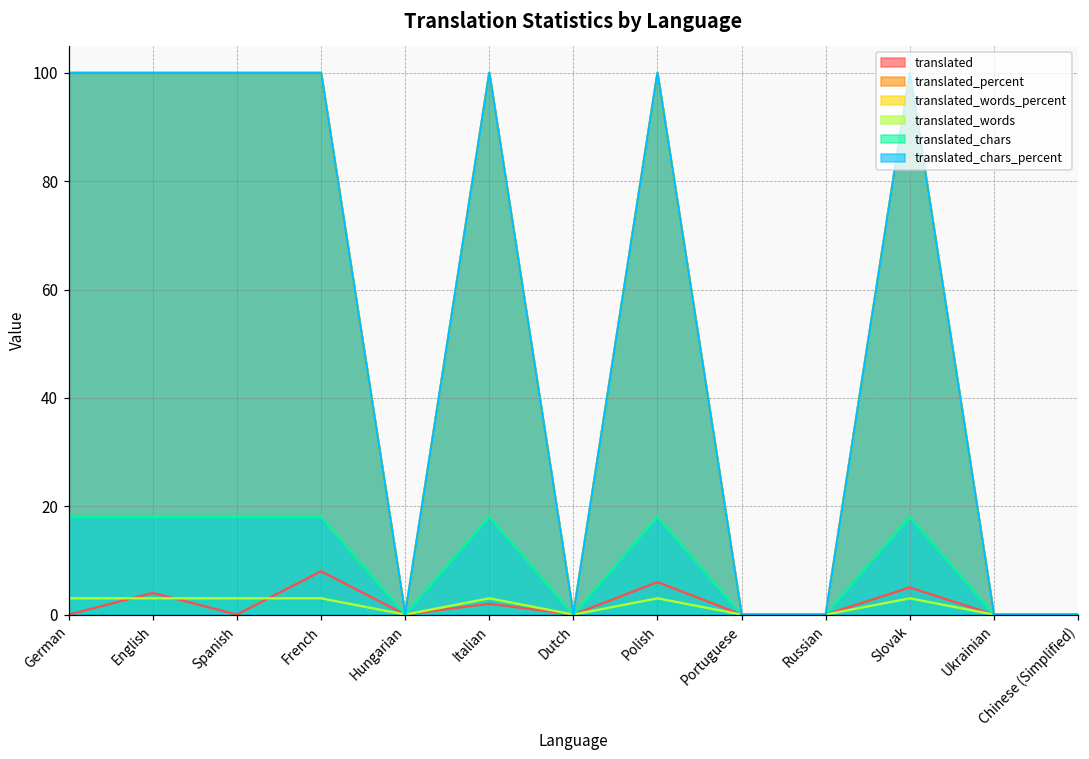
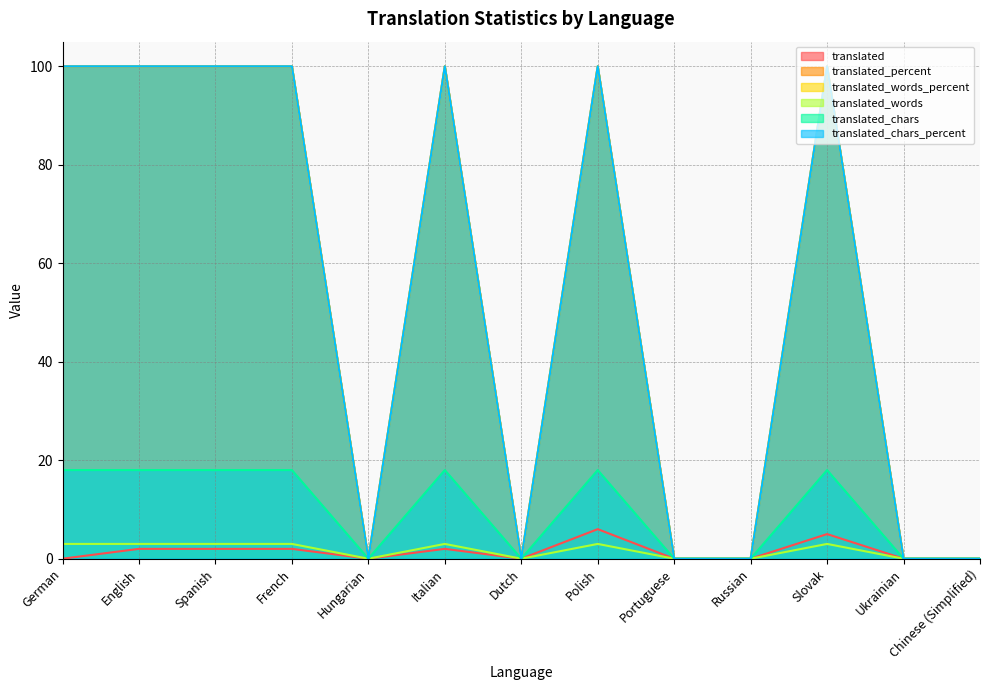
  {
    "translated": {
      "German": 0,
-     "English": 4,
-     "Spanish": 0,
-     "French": 8,
+     "English": 2,
+     "Spanish": 2,
+     "French": 2,
      "Italian": 2,
      "Polish": 6,
      "Slovak": 5
    },
    "translated_chars_percent": {
      "German": 100,
      "English": 100,
      "Spanish": 100,
      "French": 100,
      "Italian": 100,
      "Polish": 100
    },
    "translated_words": {
      "German": 3,
      "English": 3,
      "Spanish": 3,
      "French": 3,
      "Italian": 3,
      "Polish": 3,
      "Slovak": 3
    },
    "translated_chars": {
      "German": 18,
      "English": 18,
      "Spanish": 18,
      "French": 18,
      "Italian": 18,
      "Polish": 18,
      "Slovak": 18
    }
  }
